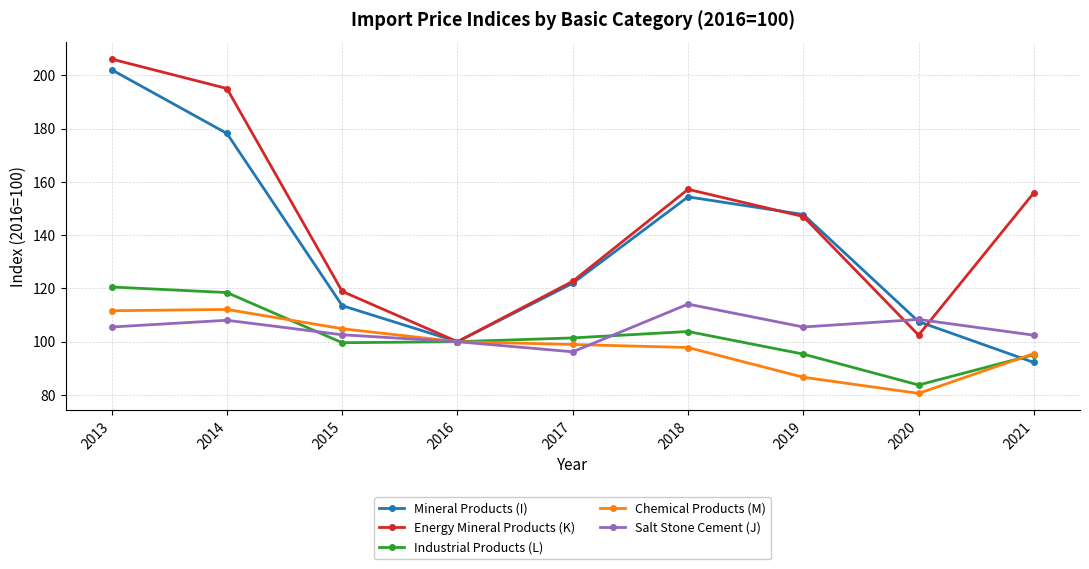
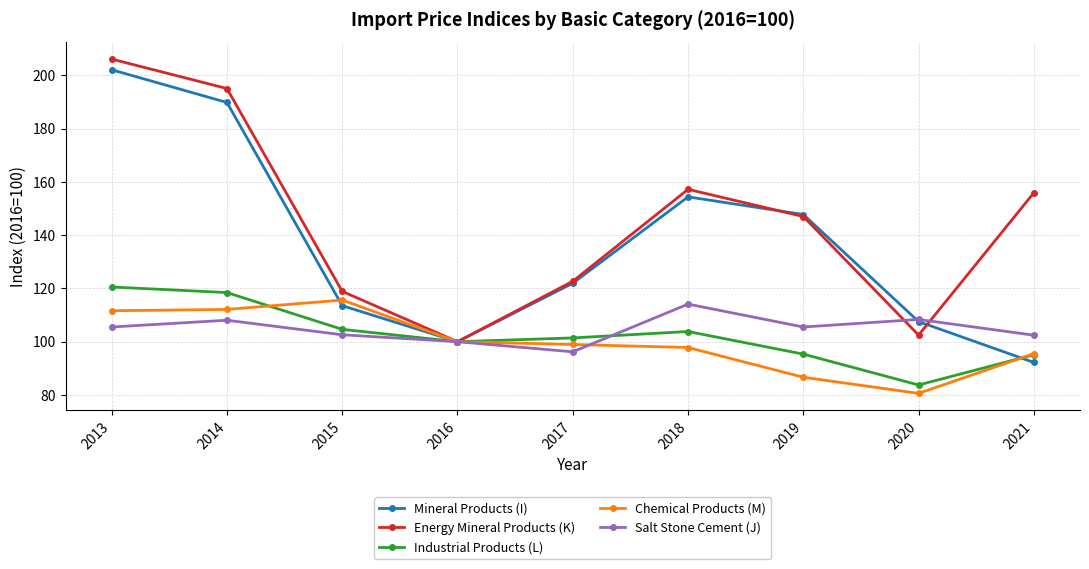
  {
    "Mineral Products (I)": {
      "2013": 202,
-     "2014": 178,
+     "2014": 190,
      "2015": 114,
      "2018": 154,
      "2021": 92
    },
    "Energy Mineral Products (K)": {
      "2013": 206,
      "2014": 195,
      "2015": 119,
      "2018": 157,
      "2020": 102,
      "2021": 156
    },
    "Industrial Products (L)": {
      "2013": 121,
      "2014": 118,
-     "2015": 100,
+     "2015": 105,
      "2017": 101,
      "2018": 104,
      "2019": 95,
      "2020": 84
    },
    "Chemical Products (M)": {
      "2013": 112,
      "2014": 112,
-     "2015": 105,
+     "2015": 116,
      "2017": 99,
      "2018": 98,
      "2019": 87,
      "2020": 81
    },
    "Salt Stone Cement (J)": {
      "2013": 106,
      "2014": 108,
      "2015": 103,
      "2017": 96,
      "2018": 114,
      "2019": 106,
      "2021": 102
    }
  }
